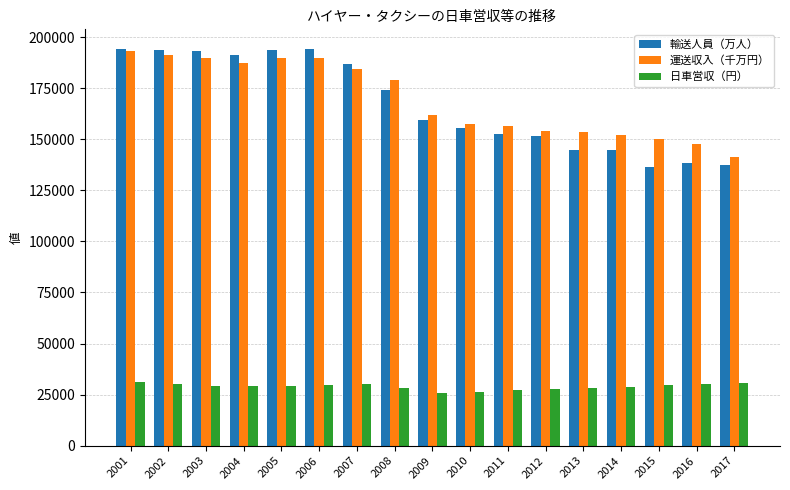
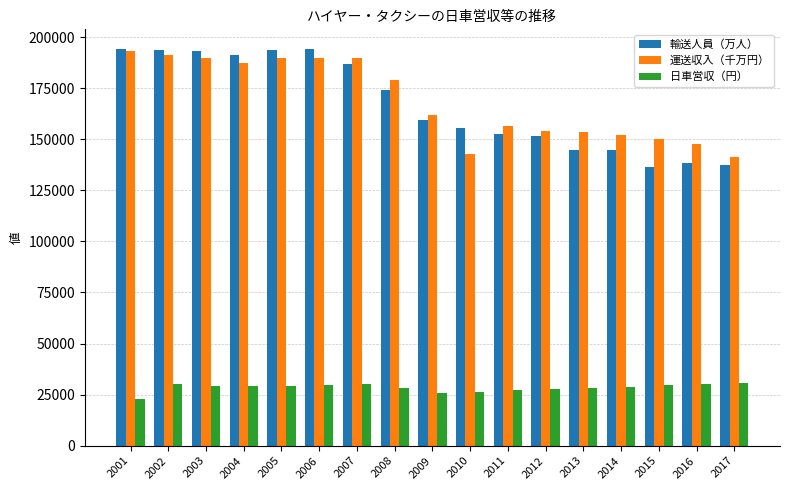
  {
    "輸送人員（万人）": {
      "2001": 194000,
      "2002": 194000,
      "2003": 193000,
      "2004": 191000,
      "2005": 194000,
      "2006": 194000,
      "2007": 187000,
      "2008": 174000,
      "2009": 159000,
      "2010": 156000,
      "2011": 153000,
      "2012": 152000,
      "2013": 145000,
      "2014": 145000,
      "2015": 137000,
      "2016": 138000,
      "2017": 137000
    },
    "運送収入（千万円）": {
      "2001": 193000,
      "2002": 191000,
      "2003": 190000,
      "2004": 187000,
      "2005": 190000,
      "2006": 190000,
-     "2007": 184000,
+     "2007": 190000,
      "2008": 179000,
      "2009": 162000,
-     "2010": 158000,
+     "2010": 143000,
      "2011": 156000,
      "2012": 154000,
      "2013": 153000,
      "2014": 152000,
      "2015": 150000,
      "2016": 148000,
      "2017": 141000
    },
    "日車営収（円）": {
-     "2001": 31000,
+     "2001": 23000,
      "2002": 30000,
      "2003": 29000,
      "2004": 29000,
      "2005": 29000,
      "2006": 30000,
      "2007": 30000,
      "2008": 28000,
      "2009": 26000,
      "2010": 26000,
      "2011": 27000,
      "2012": 28000,
      "2013": 28000,
      "2014": 29000,
      "2015": 30000,
      "2016": 30000,
      "2017": 31000
    }
  }
